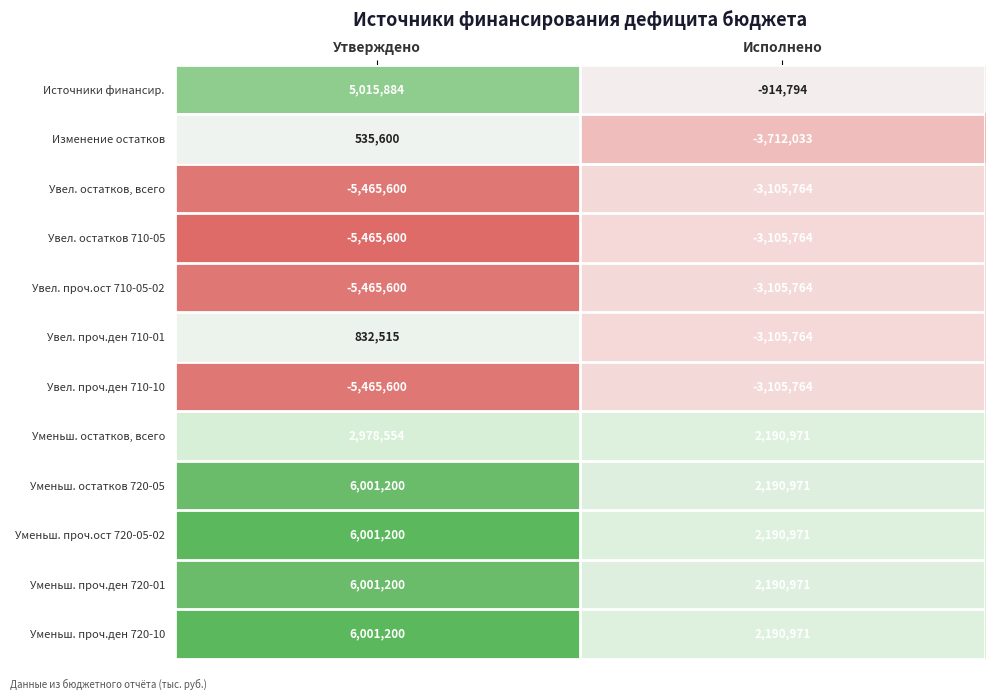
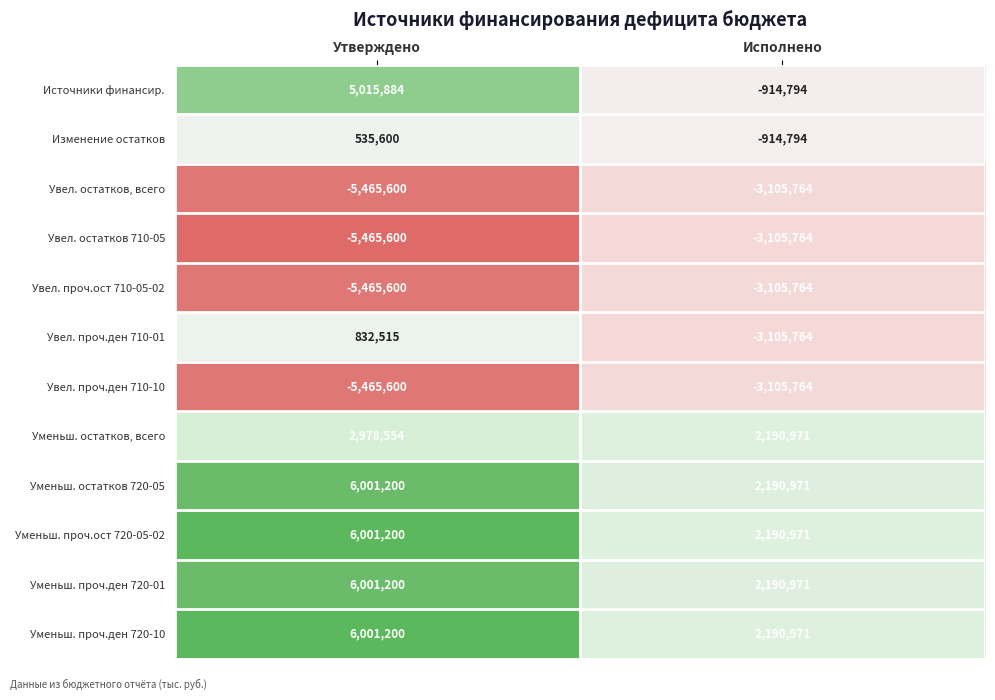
  {
    "Источники финансир.": {
      "Утверждено": "5,015,884",
      "Исполнено": "-914,794"
    },
    "Изменение остатков": {
      "Утверждено": "535,600",
-     "Исполнено": "-3,712,033"
+     "Исполнено": "-914,794"
    },
    "Увел. остатков, всего": {
      "Утверждено": "-5,465,600"
    },
    "Увел. остатков 710-05": {
      "Утверждено": "-5,465,600"
    },
    "Увел. проч.ост 710-05-02": {
      "Утверждено": "-5,465,600"
    },
    "Увел. проч.ден 710-01": {
      "Утверждено": "832,515"
    },
    "Увел. проч.ден 710-10": {
      "Утверждено": "-5,465,600"
    },
    "Уменьш. остатков 720-05": {
      "Утверждено": "6,001,200"
    },
    "Уменьш. проч.ост 720-05-02": {
      "Утверждено": "6,001,200"
    },
    "Уменьш. проч.ден 720-01": {
      "Утверждено": "6,001,200"
    },
    "Уменьш. проч.ден 720-10": {
      "Утверждено": "6,001,200"
    }
  }
